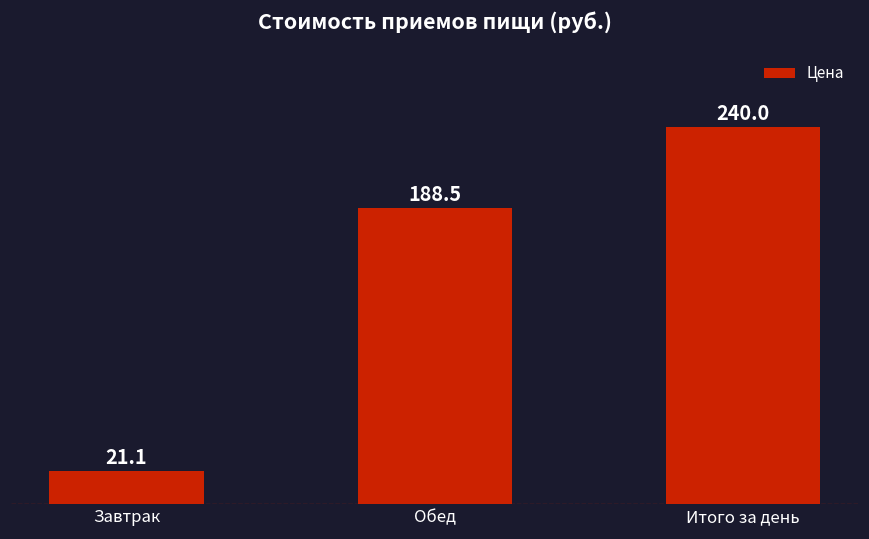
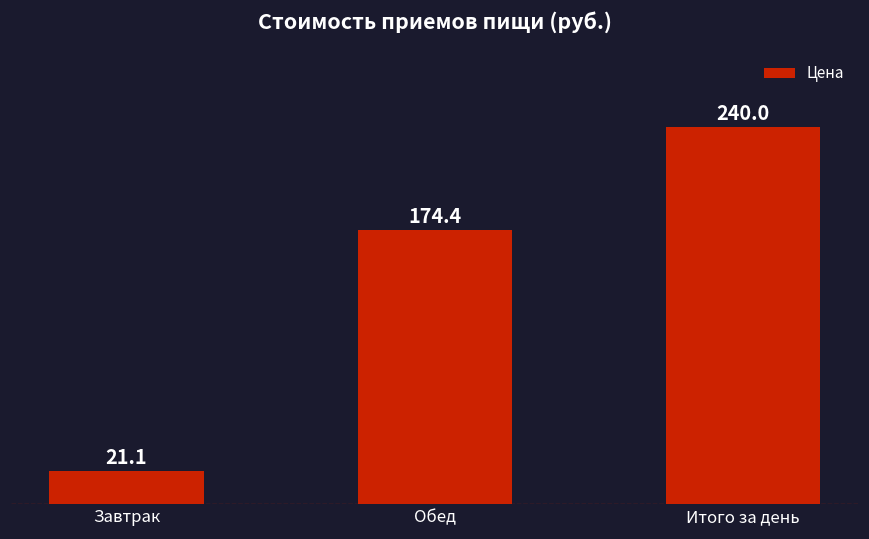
  {
    "Завтрак": 21.1,
-   "Обед": 188.5,
+   "Обед": 174.4,
    "Итого за день": 240.0
  }
